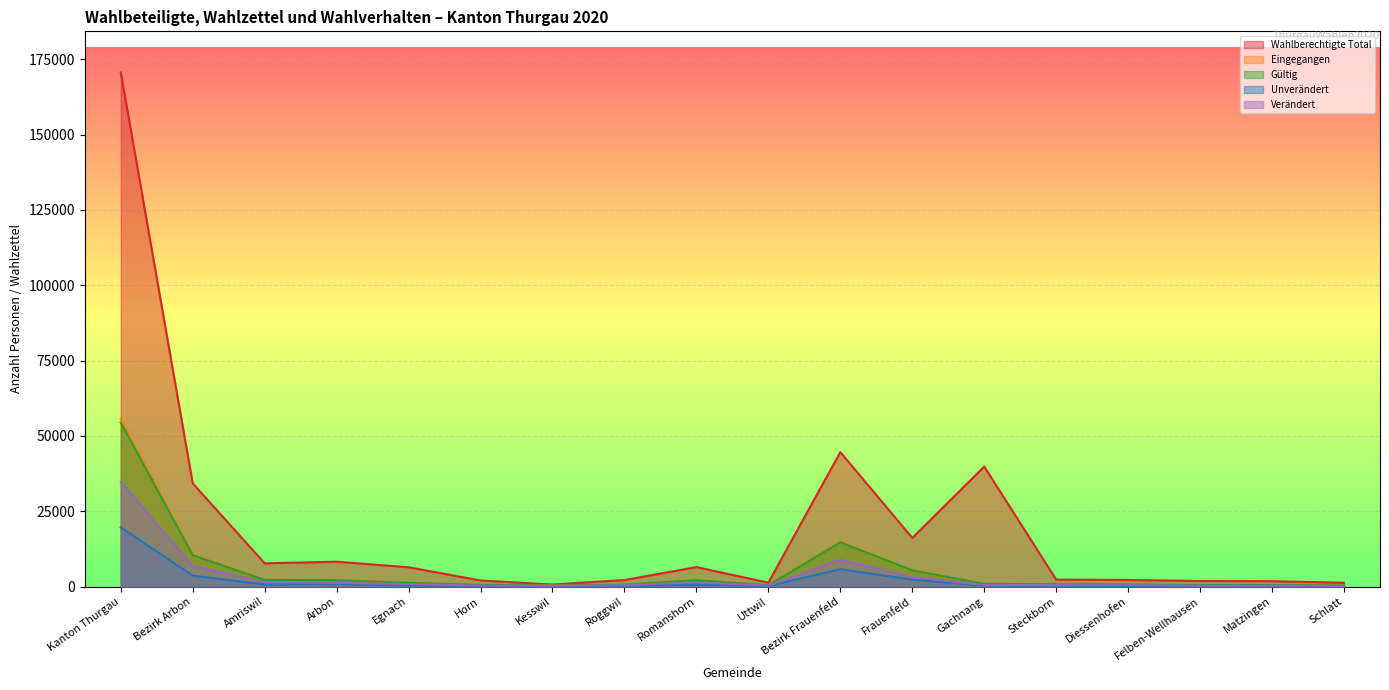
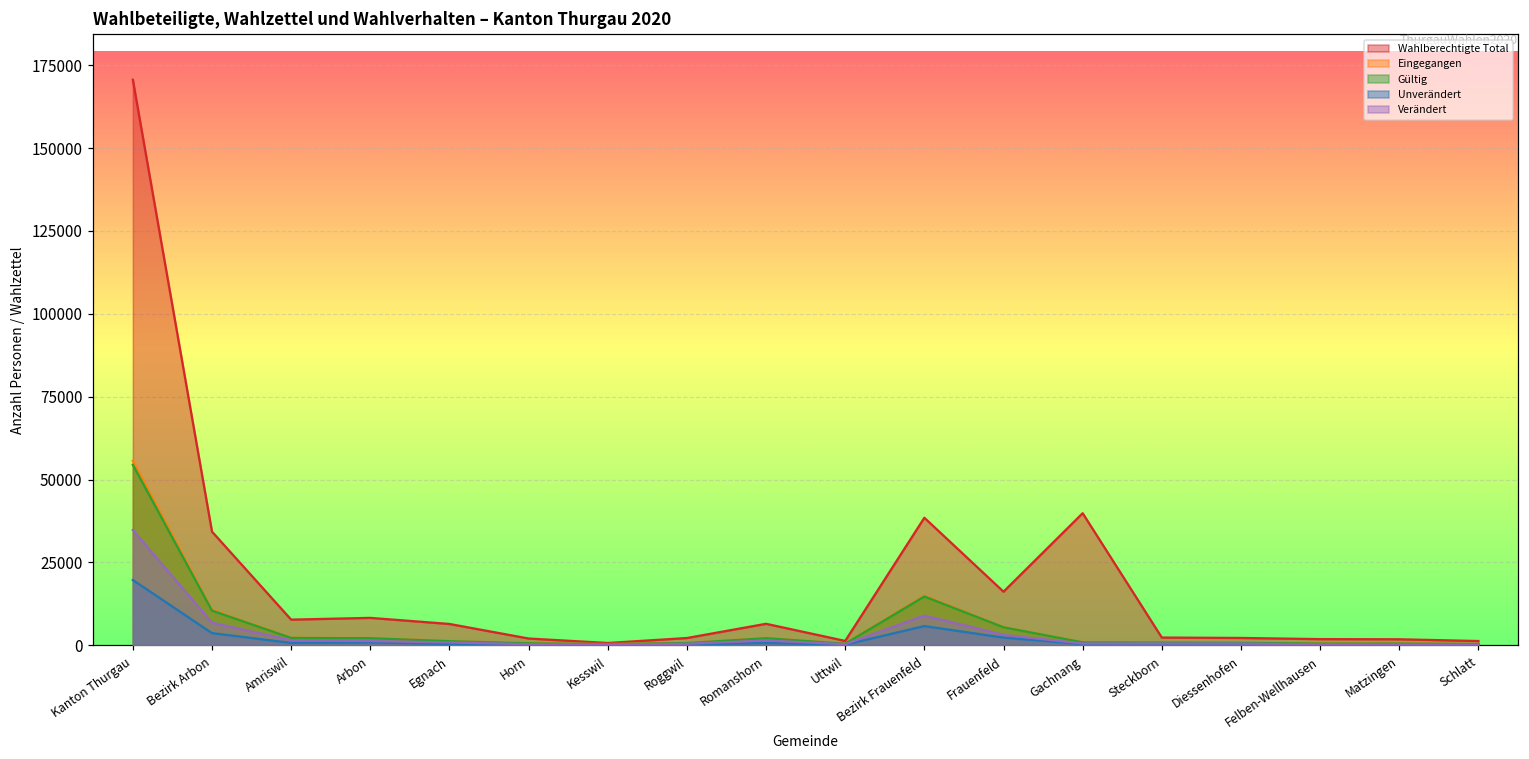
  {
    "Wahlberechtigte Total": {
      "Kanton Thurgau": 171000,
      "Bezirk Arbon": 34000,
      "Amriswil": 8000,
      "Arbon": 8000,
      "Egnach": 6000,
      "Horn": 2000,
      "Roggwil": 2000,
      "Romanshorn": 6000,
-     "Bezirk Frauenfeld": 45000,
+     "Bezirk Frauenfeld": 38000,
      "Frauenfeld": 16000,
      "Gachnang": 40000,
      "Steckborn": 2000,
      "Diessenhofen": 2000,
      "Felben-Wellhausen": 2000,
      "Matzingen": 2000,
      "Schlatt": 1000
    },
    "Eingegangen": {
      "Kanton Thurgau": 56000
    },
    "Gültig": {
      "Kanton Thurgau": 54000
    },
    "Unverändert": {
      "Kanton Thurgau": 20000,
      "Bezirk Arbon": 4000,
      "Bezirk Frauenfeld": 6000
    },
    "Verändert": {
      "Kanton Thurgau": 35000,
      "Bezirk Arbon": 7000,
      "Bezirk Frauenfeld": 9000
    }
  }
